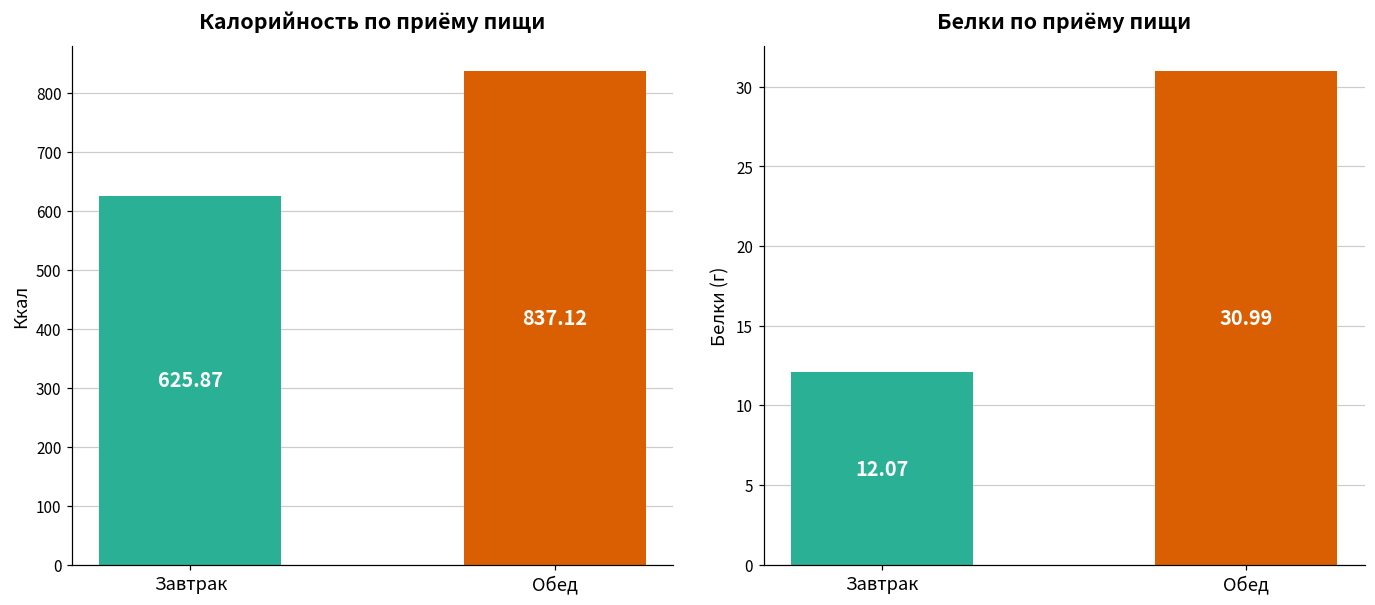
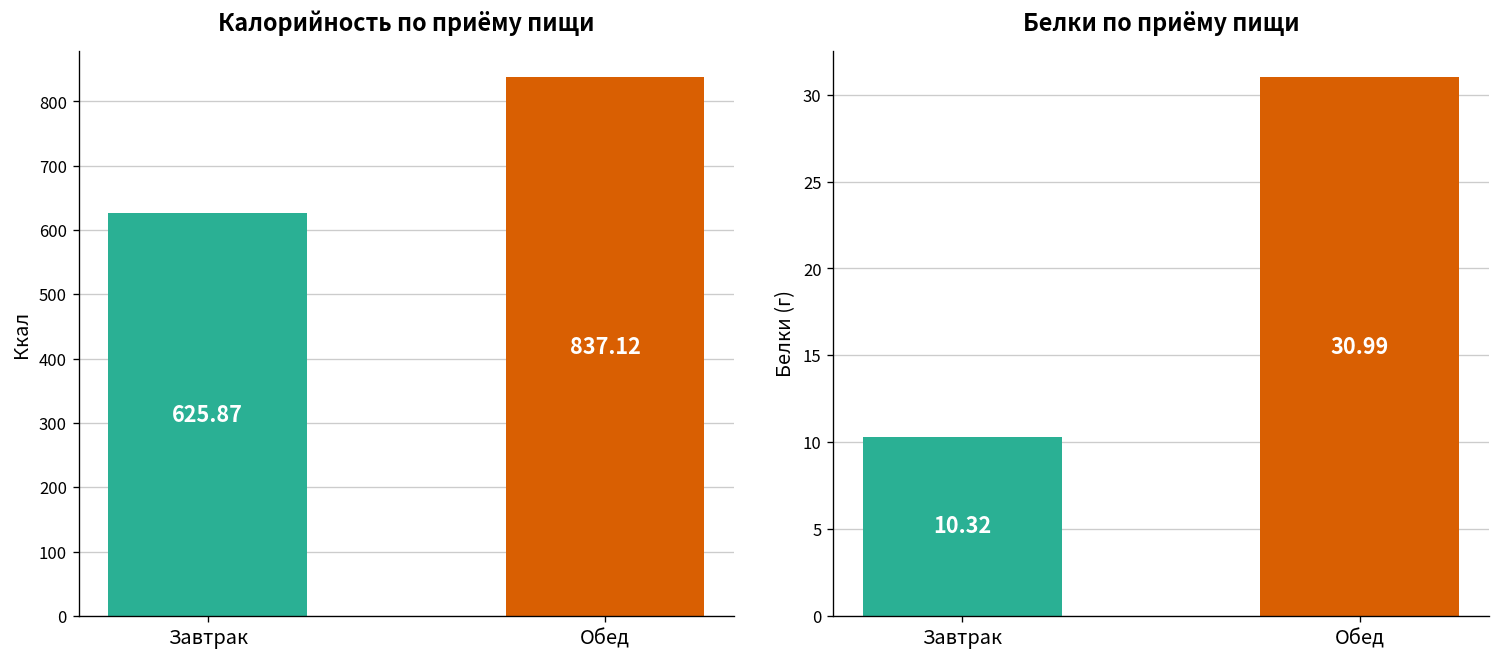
  {
    "Калорийность по приёму пищи": {
      "Завтрак": 625.87,
      "Обед": 837.12
    },
    "Белки по приёму пищи": {
-     "Завтрак": 12.07,
+     "Завтрак": 10.32,
      "Обед": 30.99
    }
  }
